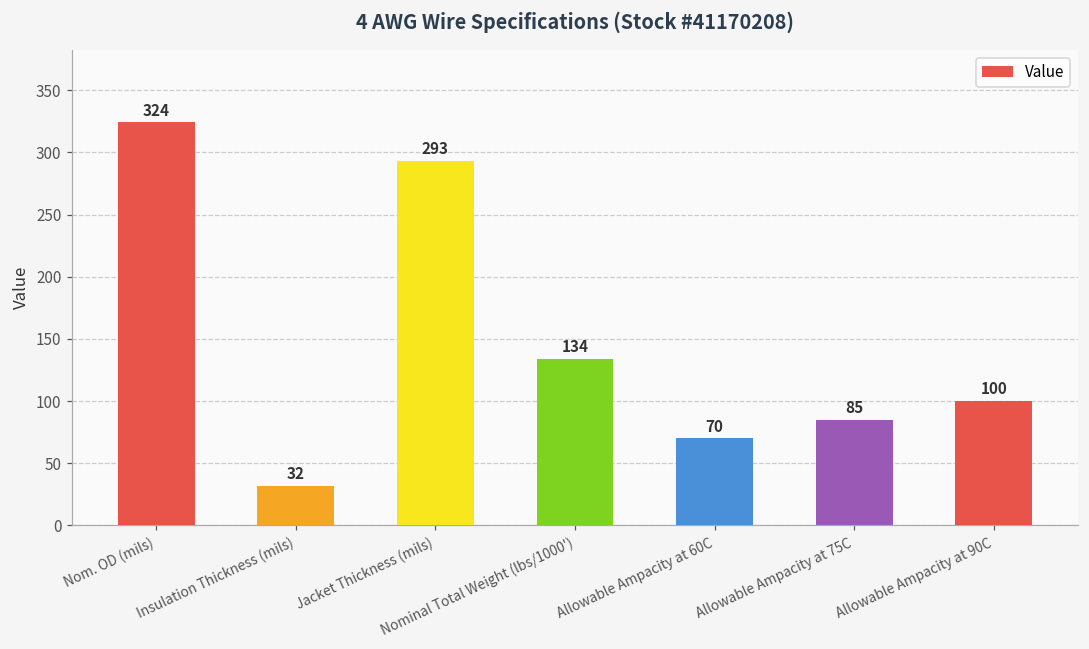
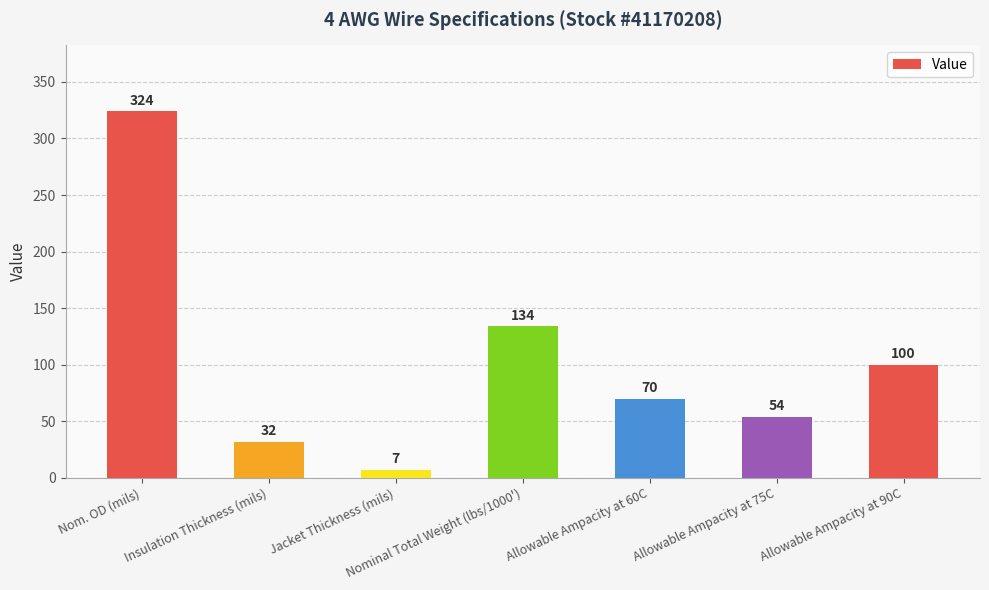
  {
    "Nom. OD (mils)": 324,
    "Insulation Thickness (mils)": 32,
-   "Jacket Thickness (mils)": 293,
+   "Jacket Thickness (mils)": 7,
    "Nominal Total Weight (lbs/1000')": 134,
    "Allowable Ampacity at 60C": 70,
-   "Allowable Ampacity at 75C": 85,
+   "Allowable Ampacity at 75C": 54,
    "Allowable Ampacity at 90C": 100
  }
